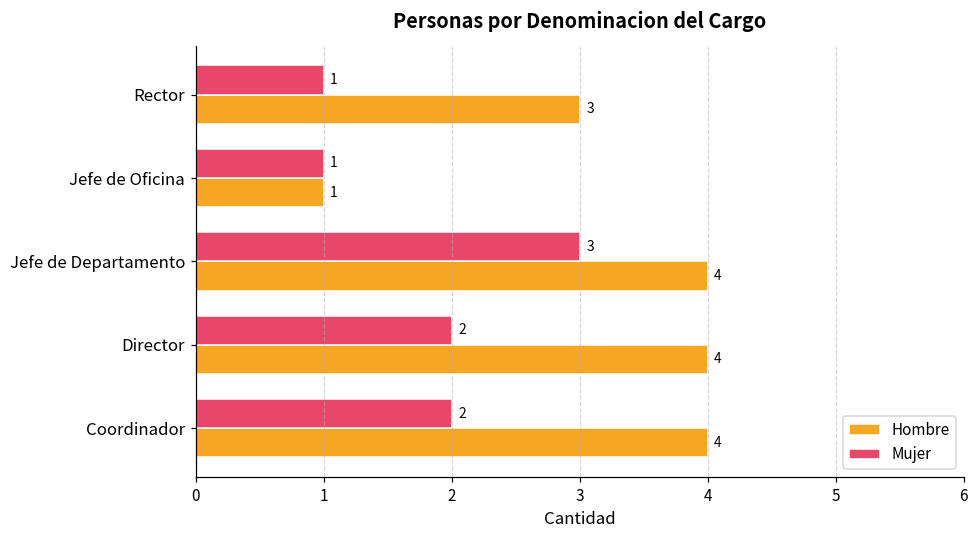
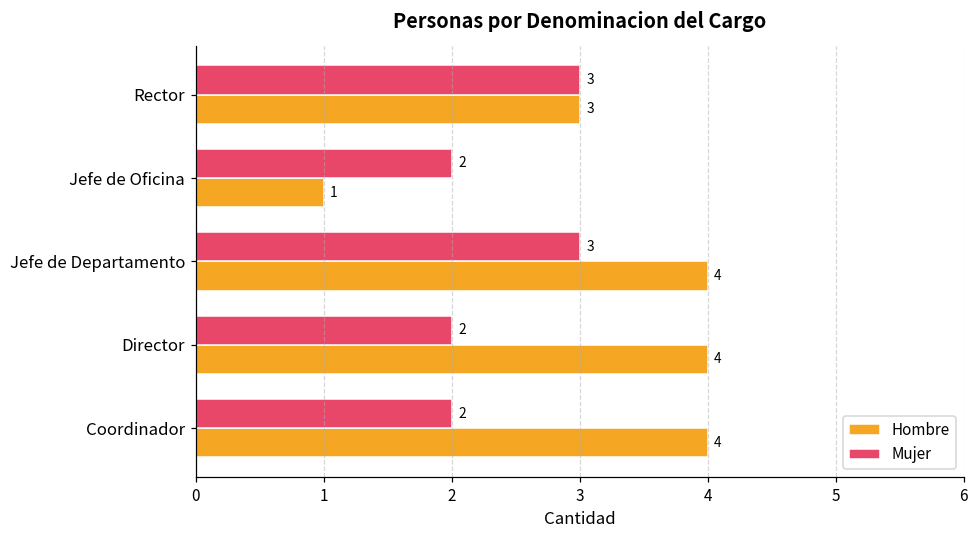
  {
    "Hombre": {
      "Rector": 3,
      "Jefe de Oficina": 1,
      "Jefe de Departamento": 4,
      "Director": 4,
      "Coordinador": 4
    },
    "Mujer": {
-     "Rector": 1,
-     "Jefe de Oficina": 1,
+     "Rector": 3,
+     "Jefe de Oficina": 2,
      "Jefe de Departamento": 3,
      "Director": 2,
      "Coordinador": 2
    }
  }
